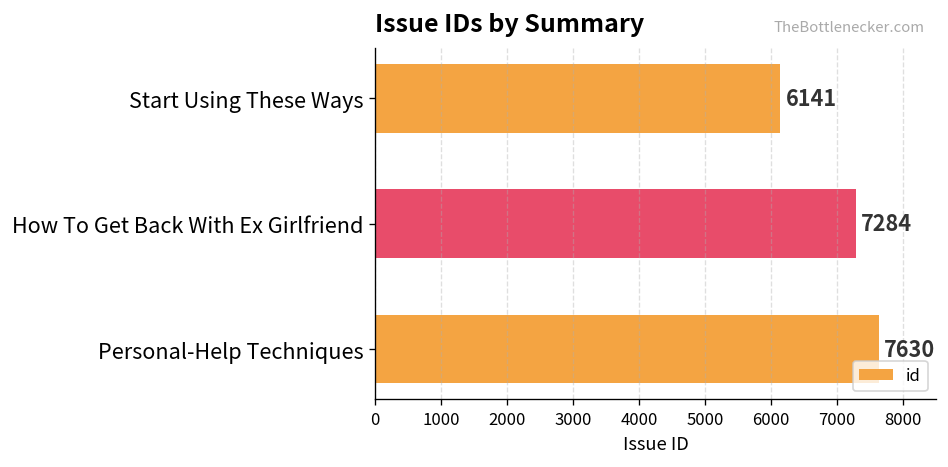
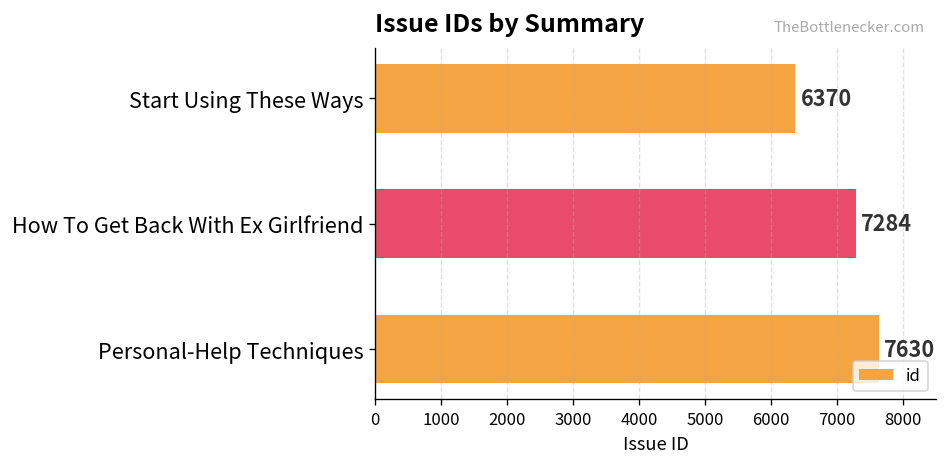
  {
-   "Start Using These Ways": 6141,
+   "Start Using These Ways": 6370,
    "How To Get Back With Ex Girlfriend": 7284,
    "Personal-Help Techniques": 7630
  }
